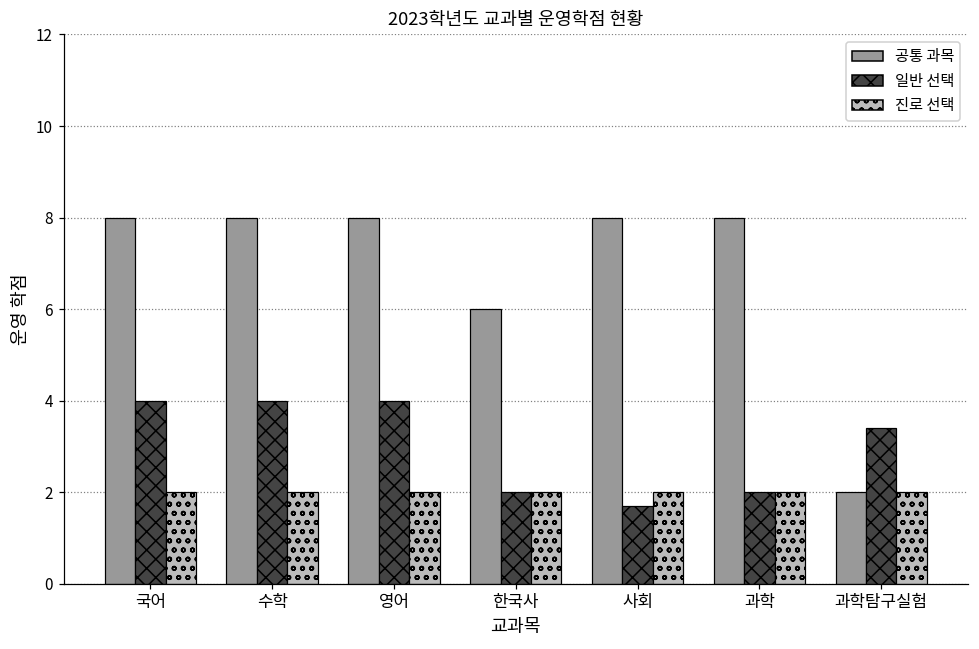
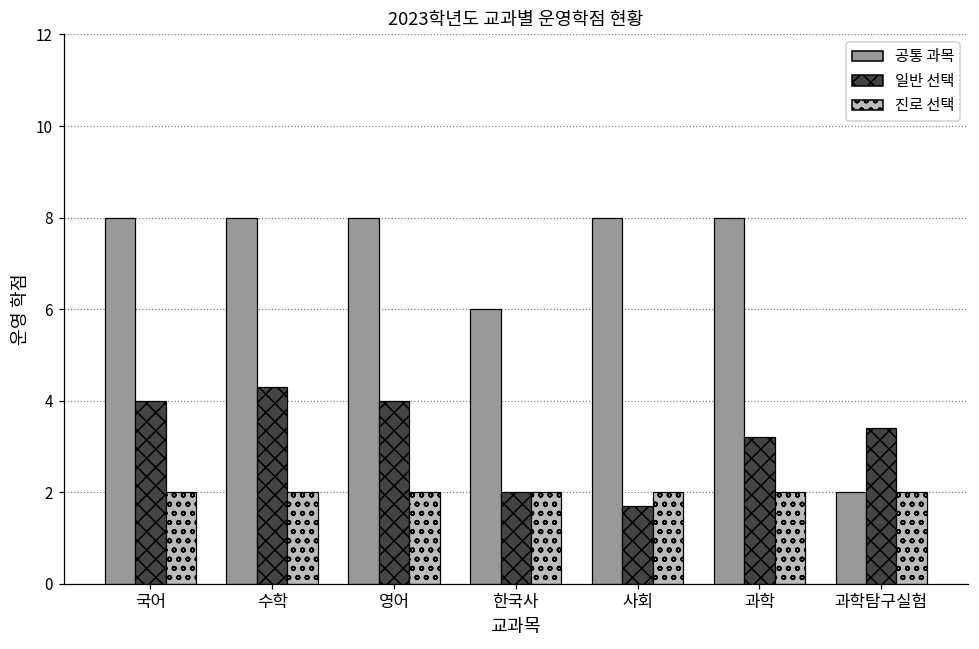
  {
    "일반 선택": {
      "국어": 4.0,
-     "수학": 4.0,
+     "수학": 4.3,
      "영어": 4.0,
      "한국사": 2.0,
      "사회": 1.7,
-     "과학": 2.0,
+     "과학": 3.2,
      "과학탐구실험": 3.4
    }
  }
